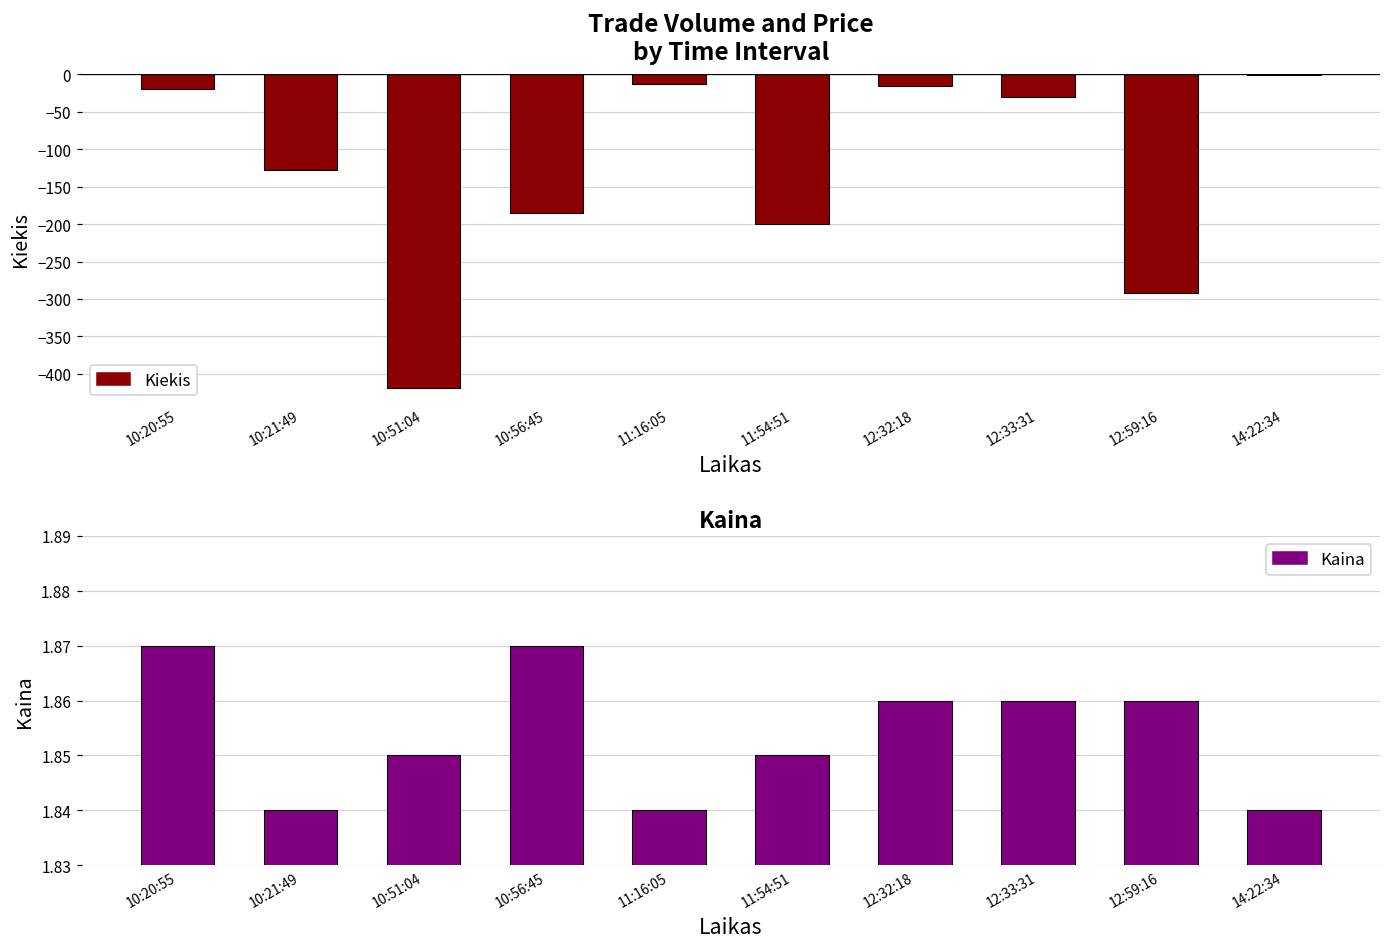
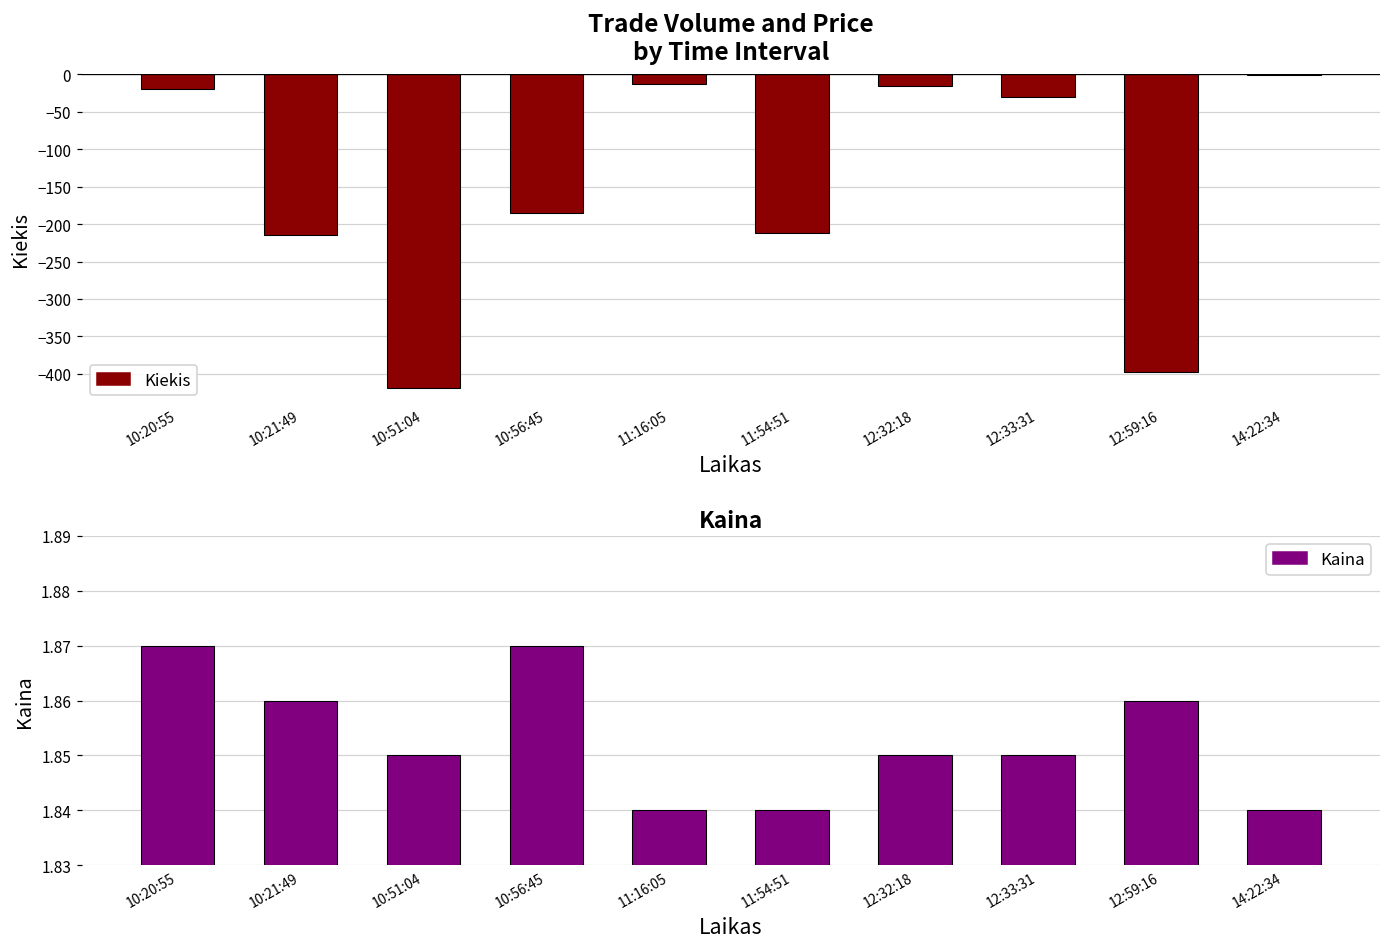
  {
    "Trade Volume and Price by Time Interval": {
      "10:20:55": -20,
-     "10:21:49": -130,
+     "10:21:49": -220,
      "10:51:04": -420,
      "10:56:45": -180,
      "11:16:05": -10,
-     "11:54:51": -200,
+     "11:54:51": -210,
      "12:32:18": -20,
      "12:33:31": -30,
-     "12:59:16": -290
+     "12:59:16": -400
    },
    "Kaina": {
      "10:20:55": 1.87,
-     "10:21:49": 1.84,
+     "10:21:49": 1.86,
      "10:51:04": 1.85,
      "10:56:45": 1.87,
      "11:16:05": 1.84,
-     "11:54:51": 1.85,
-     "12:32:18": 1.86,
-     "12:33:31": 1.86,
+     "11:54:51": 1.84,
+     "12:32:18": 1.85,
+     "12:33:31": 1.85,
      "12:59:16": 1.86,
      "14:22:34": 1.84
    }
  }
